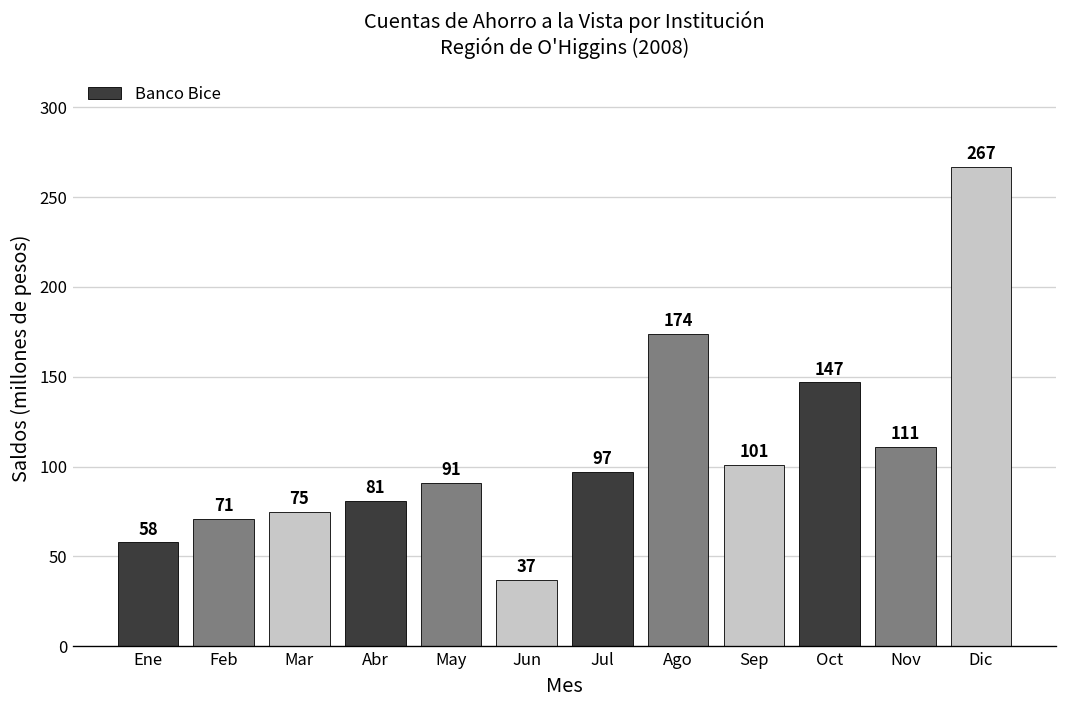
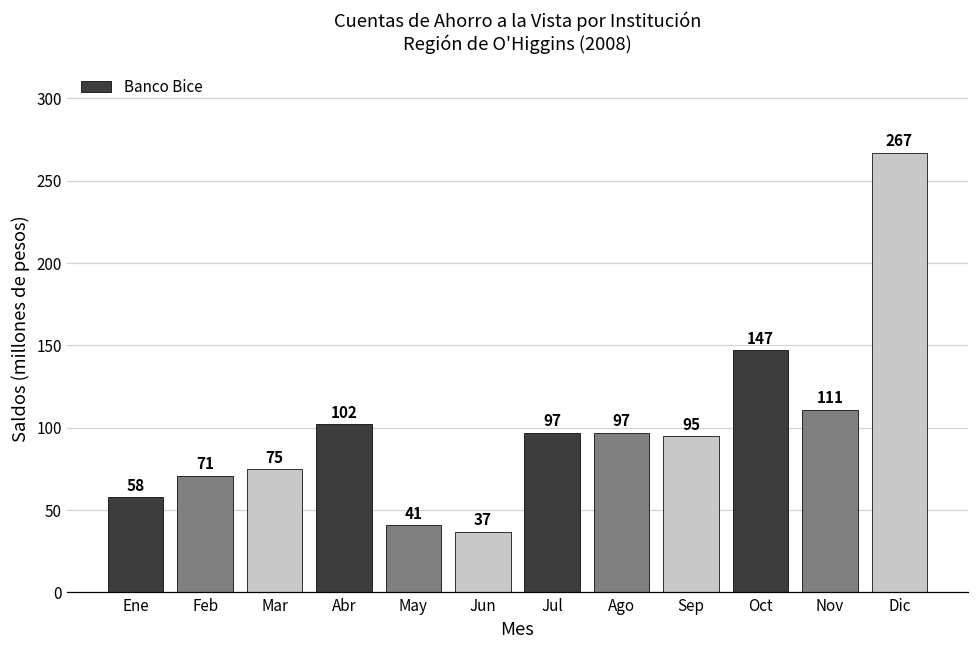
  {
    "Ene": 58,
    "Feb": 71,
    "Mar": 75,
-   "Abr": 81,
-   "May": 91,
+   "Abr": 102,
+   "May": 41,
    "Jun": 37,
    "Jul": 97,
-   "Ago": 174,
-   "Sep": 101,
+   "Ago": 97,
+   "Sep": 95,
    "Oct": 147,
    "Nov": 111,
    "Dic": 267
  }
